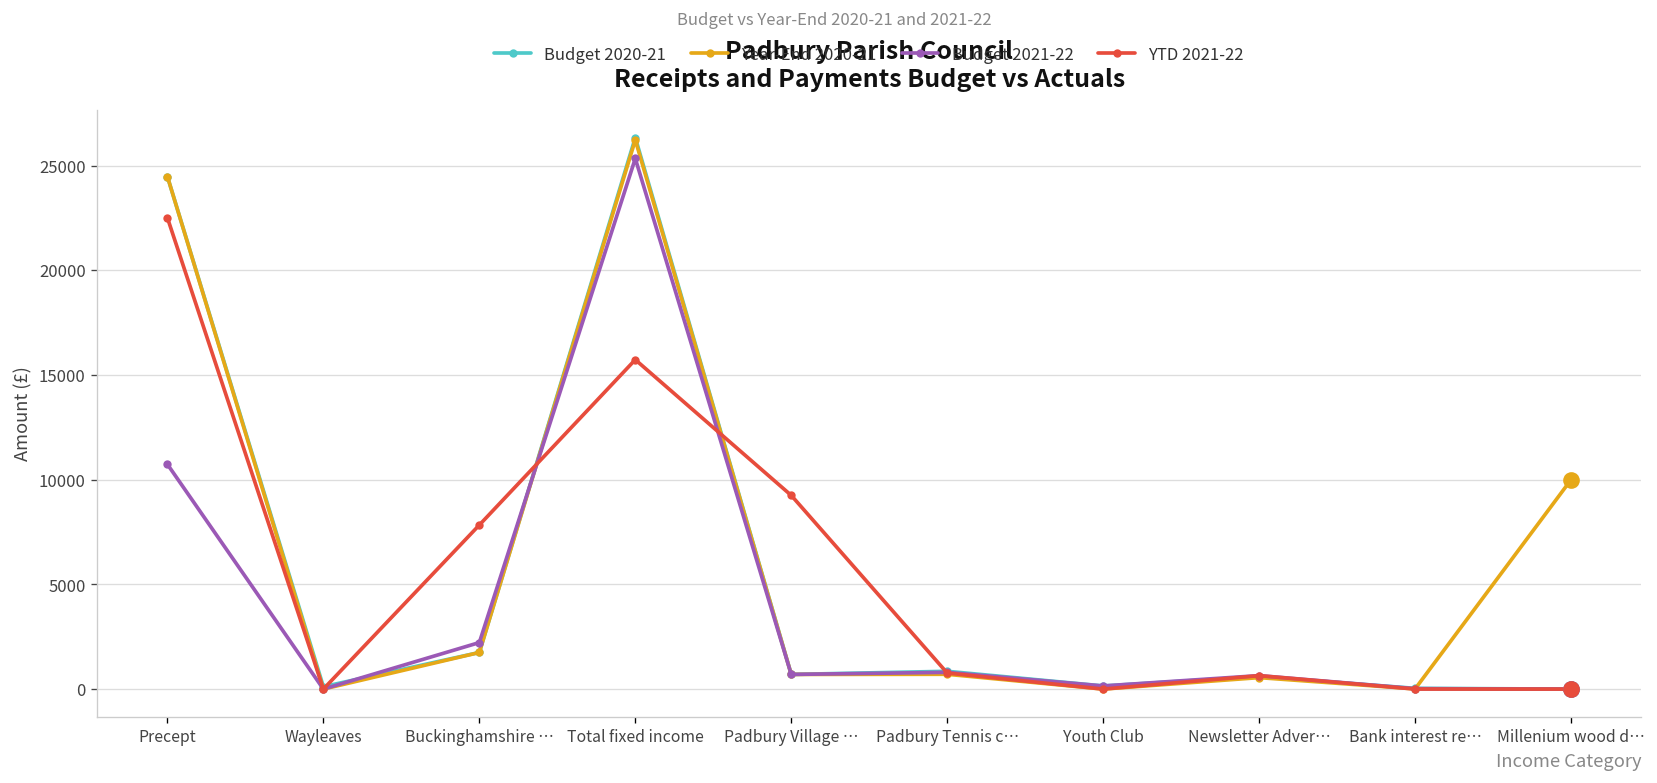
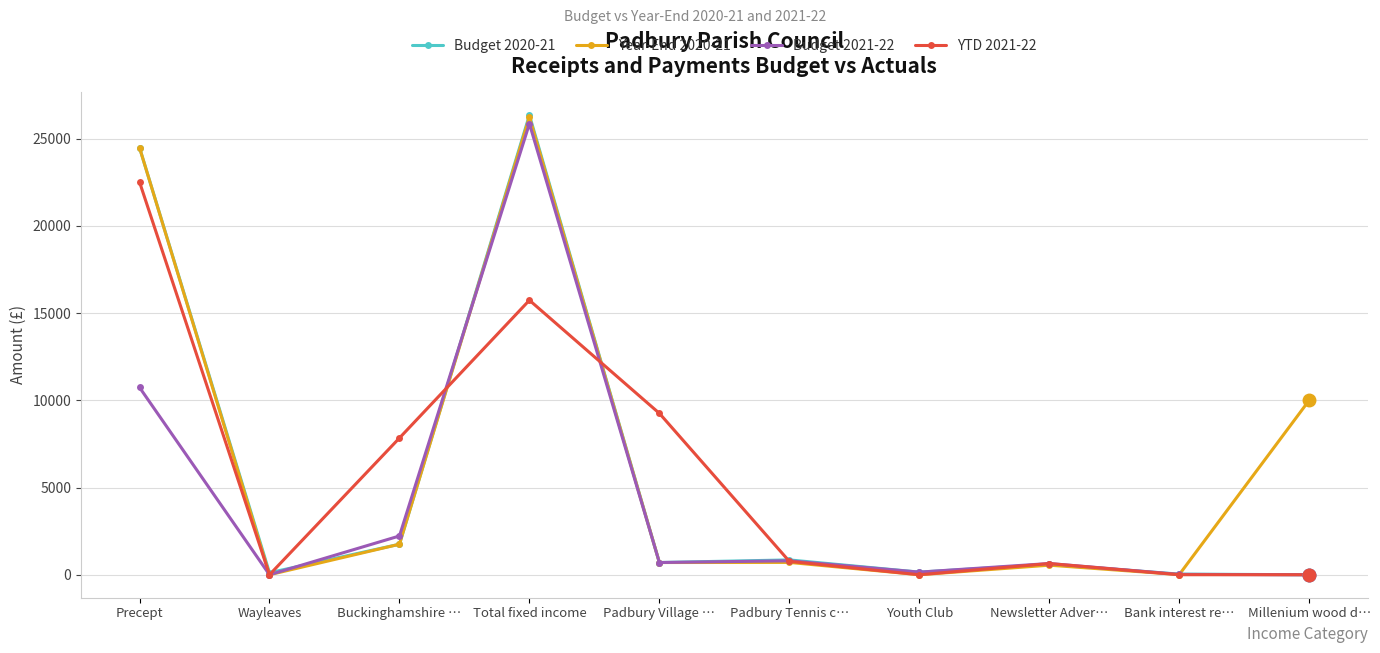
  {
    "Budget 2021-22": {
      "Precept": 10700,
      "Buckinghamshire …": 2200,
-     "Total fixed income": 25300
+     "Total fixed income": 25900
    },
    "YTD 2021-22": {
      "Precept": 22500,
      "Buckinghamshire …": 7800,
      "Total fixed income": 15700,
      "Padbury Village …": 9300
    }
  }
